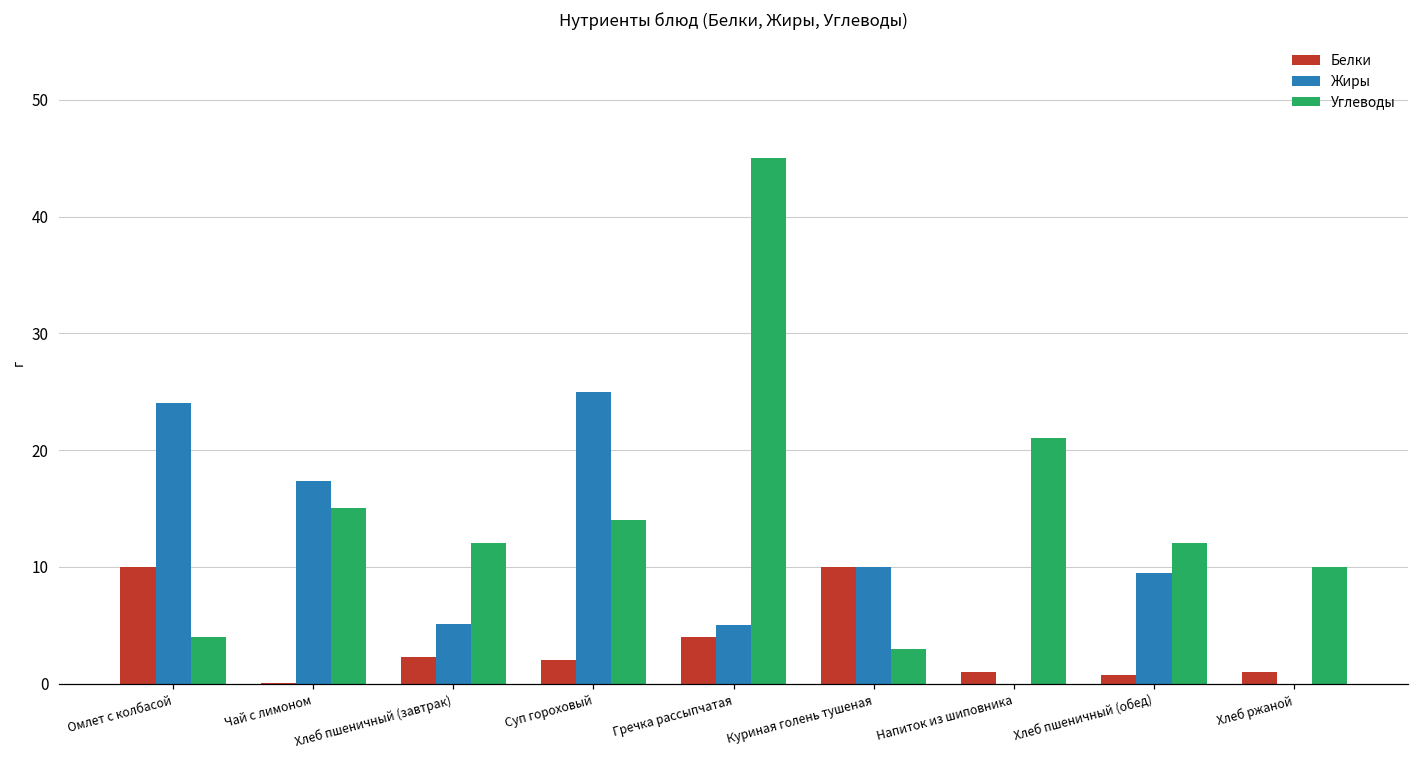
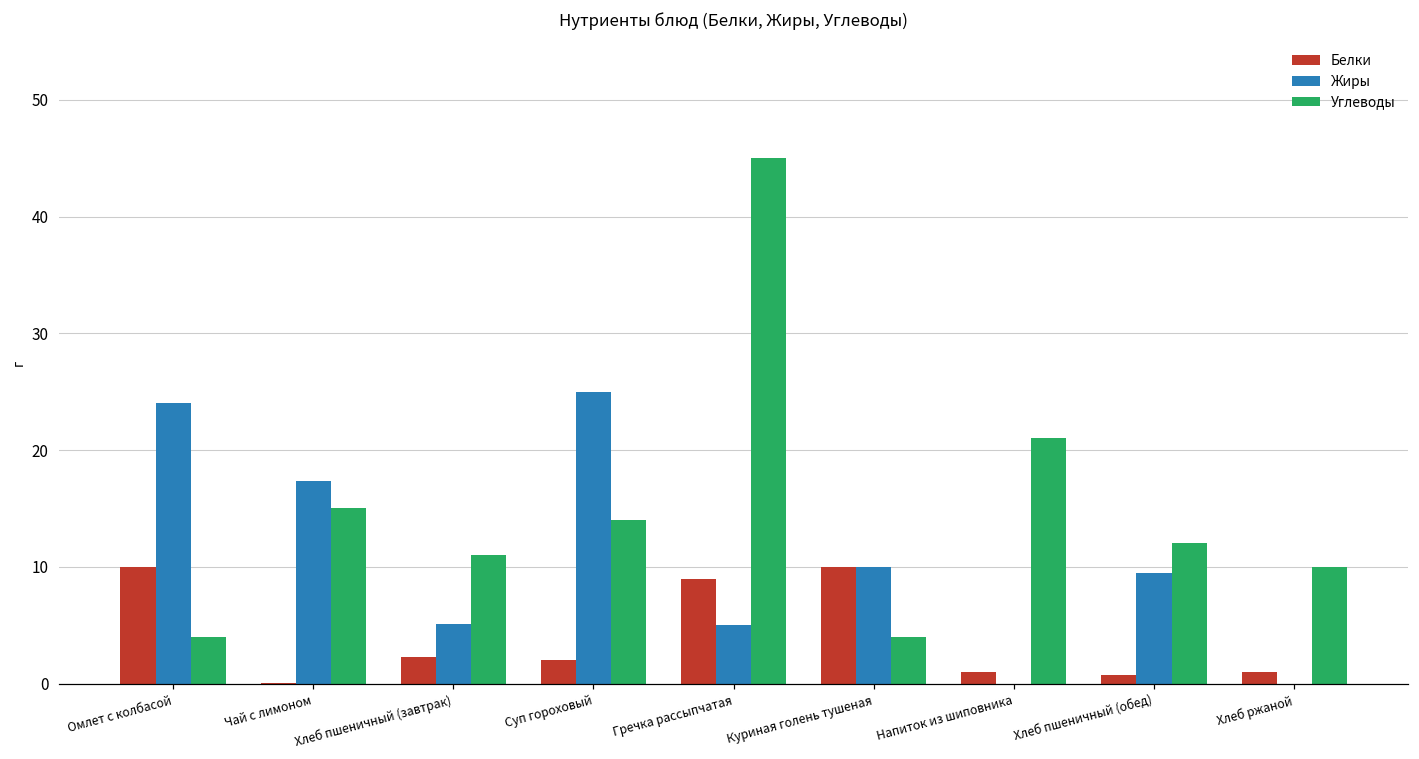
  {
    "Белки": {
      "Омлет с колбасой": 10,
      "Хлеб пшеничный (завтрак)": 2.3,
      "Суп гороховый": 2,
-     "Гречка рассыпчатая": 4,
+     "Гречка рассыпчатая": 9,
      "Куриная голень тушеная": 10,
      "Напиток из шиповника": 1,
      "Хлеб пшеничный (обед)": 0.7,
      "Хлеб ржаной": 1
    },
    "Жиры": {
      "Омлет с колбасой": 24,
      "Чай с лимоном": 17.3,
      "Хлеб пшеничный (завтрак)": 5,
      "Суп гороховый": 25,
      "Гречка рассыпчатая": 5,
      "Куриная голень тушеная": 10,
      "Напиток из шиповника": 0,
      "Хлеб пшеничный (обед)": 9.5,
      "Хлеб ржаной": 0
    },
    "Углеводы": {
      "Омлет с колбасой": 4,
      "Чай с лимоном": 15,
-     "Хлеб пшеничный (завтрак)": 12,
+     "Хлеб пшеничный (завтрак)": 11,
      "Суп гороховый": 14,
      "Гречка рассыпчатая": 45,
-     "Куриная голень тушеная": 3,
+     "Куриная голень тушеная": 4,
      "Напиток из шиповника": 21,
      "Хлеб пшеничный (обед)": 12,
      "Хлеб ржаной": 10
    }
  }
